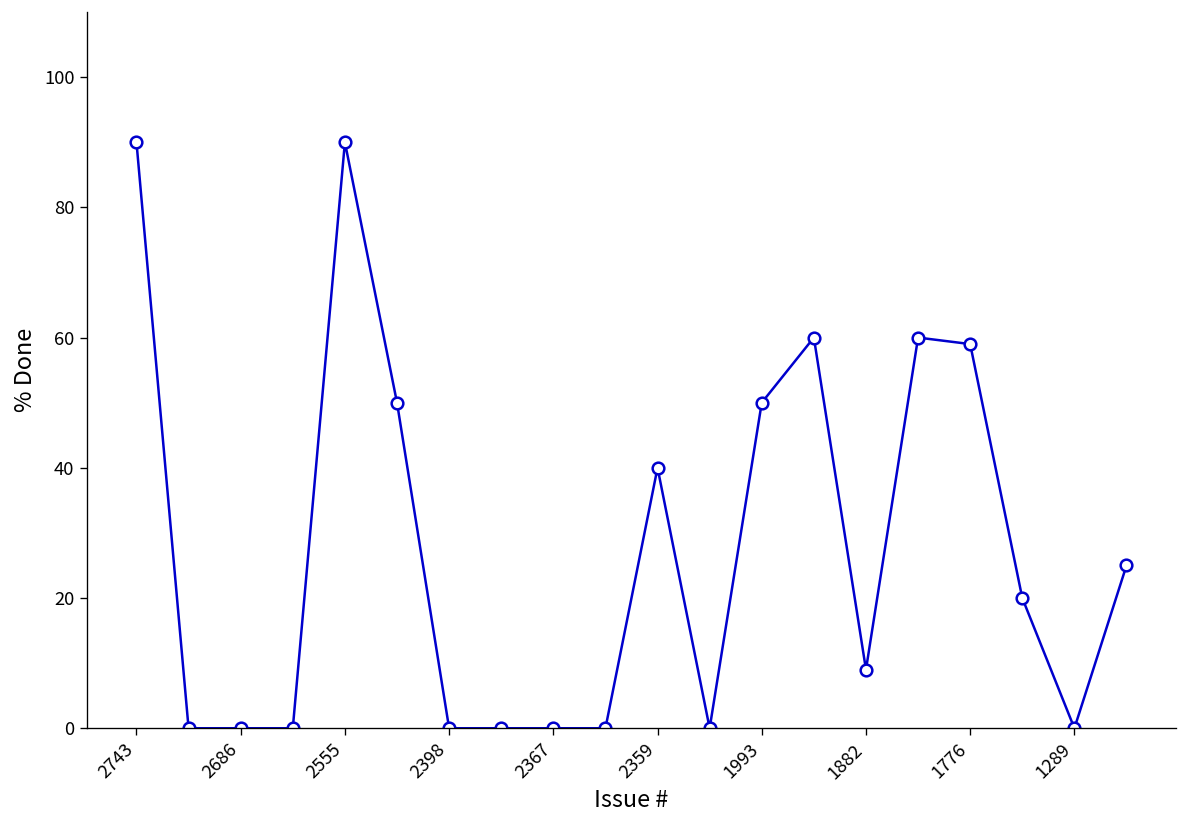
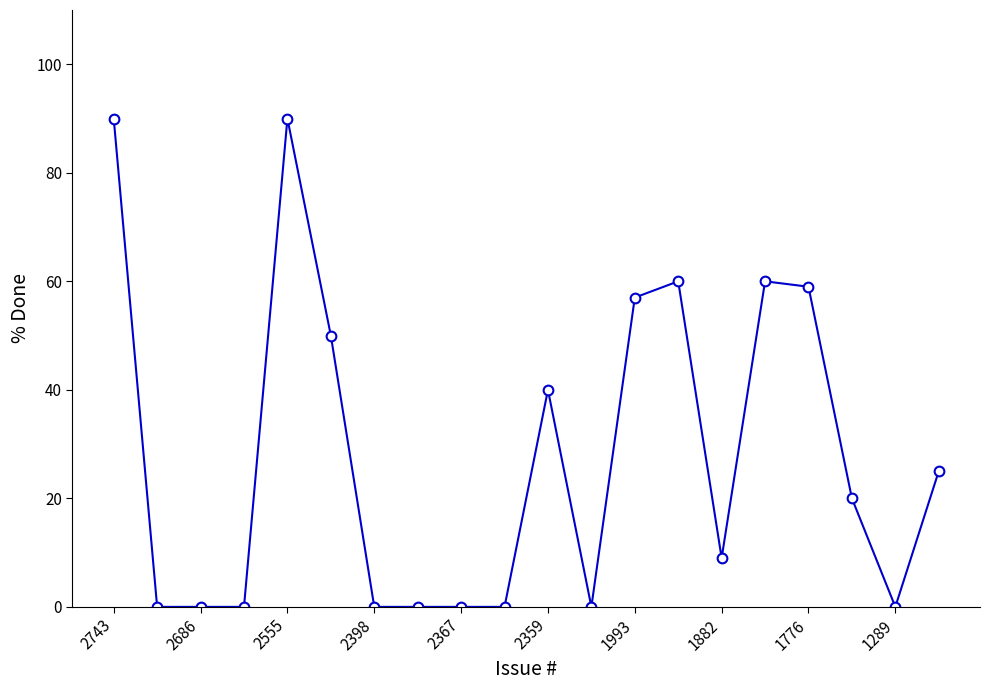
  {
    "2743": 90,
    "2686": 0,
    "2555": 90,
    "2398": 0,
    "2367": 0,
    "2359": 40,
-   "1993": 50,
+   "1993": 57,
    "1882": 9,
    "1776": 59,
    "1289": 0
  }
